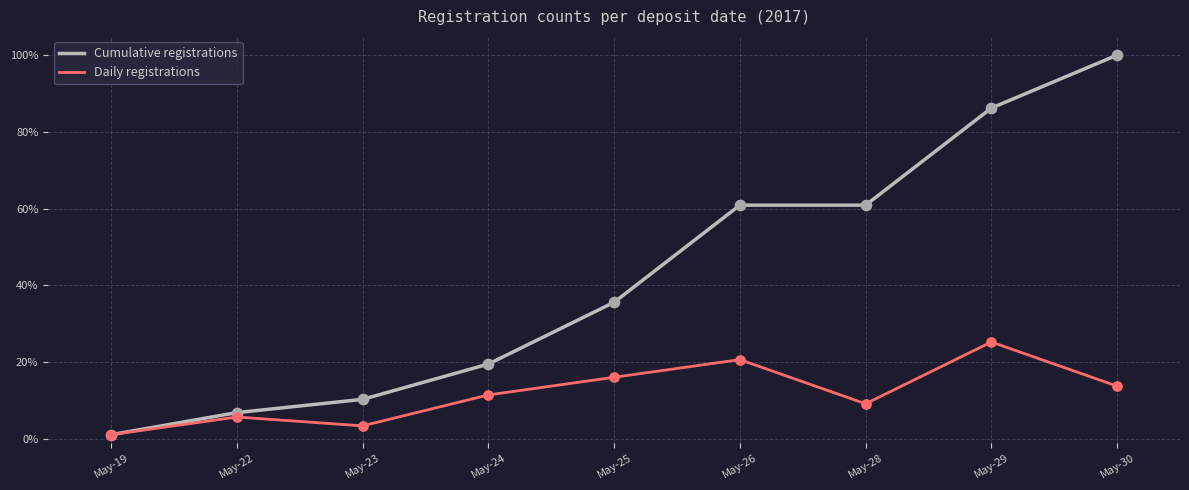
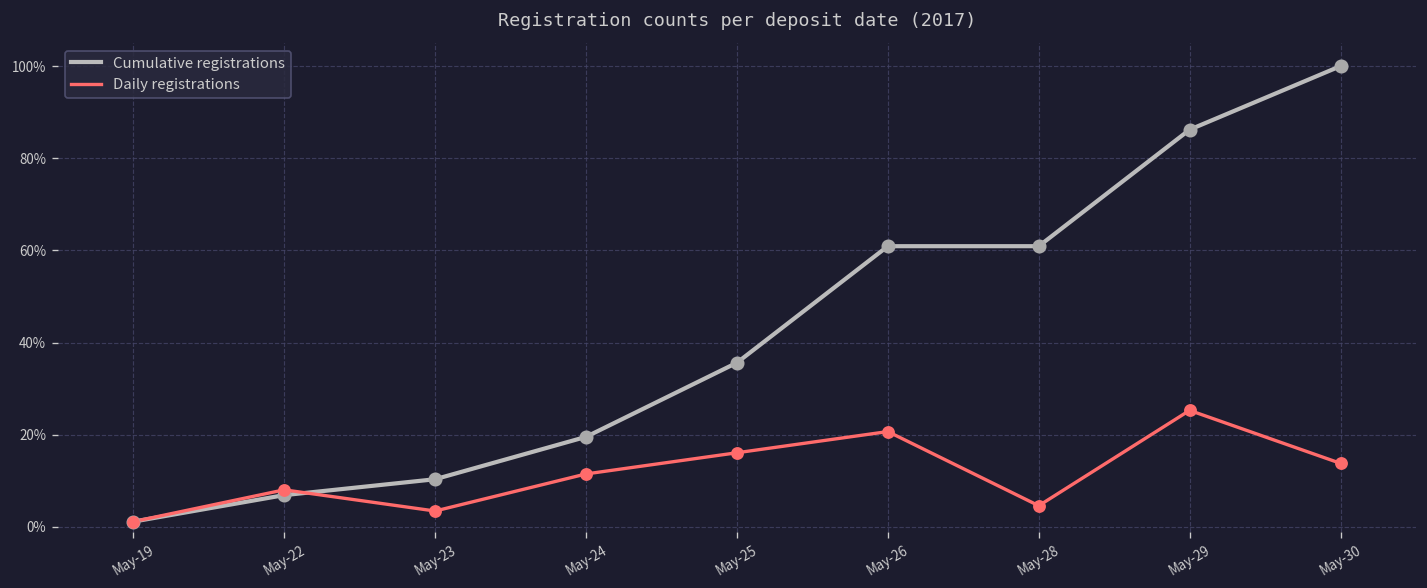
  {
    "Cumulative registrations": {
      "May-22": "7%",
      "May-23": "10%",
      "May-24": "20%",
      "May-25": "36%",
      "May-26": "61%",
      "May-28": "61%",
      "May-29": "86%",
      "May-30": "100%"
    },
    "Daily registrations": {
-     "May-22": "6%",
+     "May-22": "8%",
      "May-23": "3%",
      "May-24": "11%",
      "May-25": "16%",
      "May-26": "21%",
-     "May-28": "9%",
+     "May-28": "5%",
      "May-29": "25%",
      "May-30": "14%"
    }
  }
